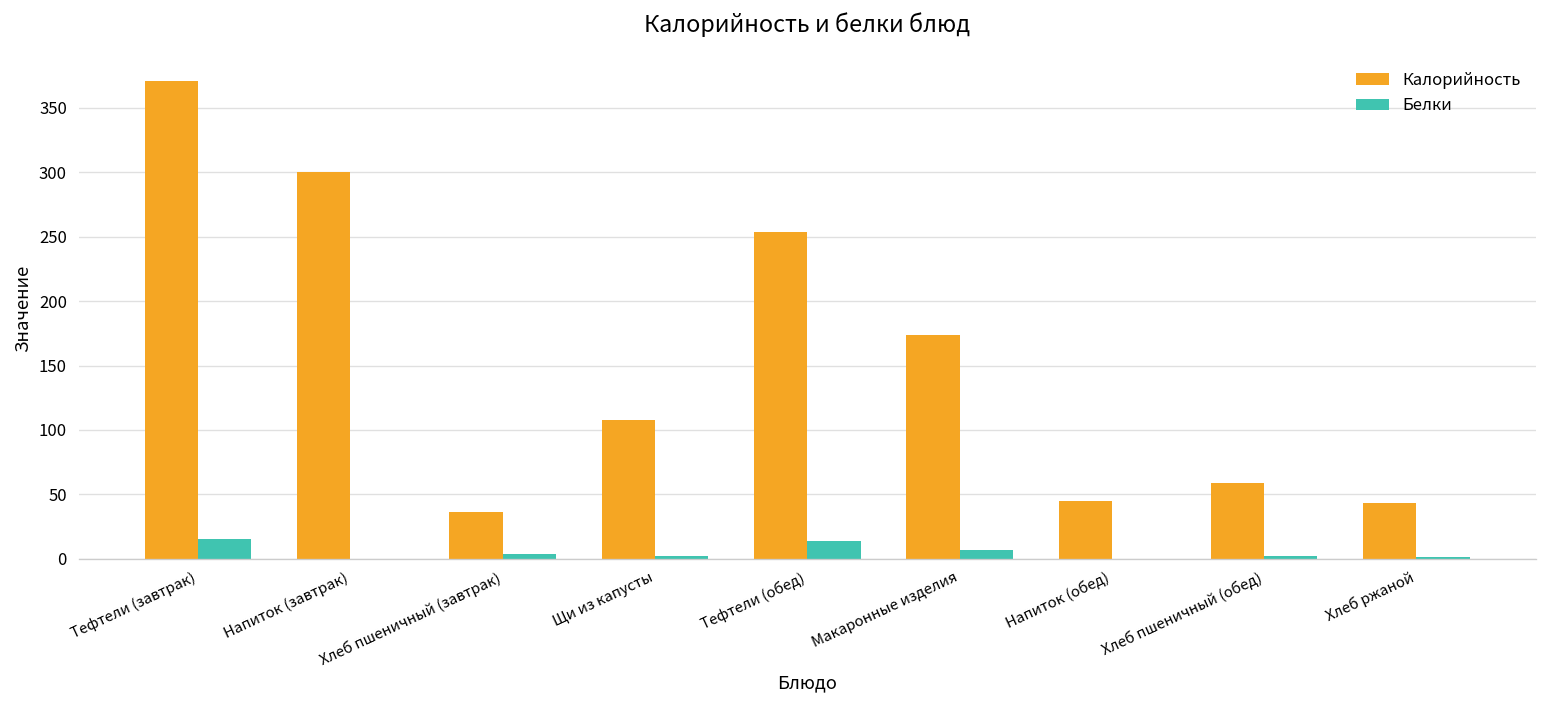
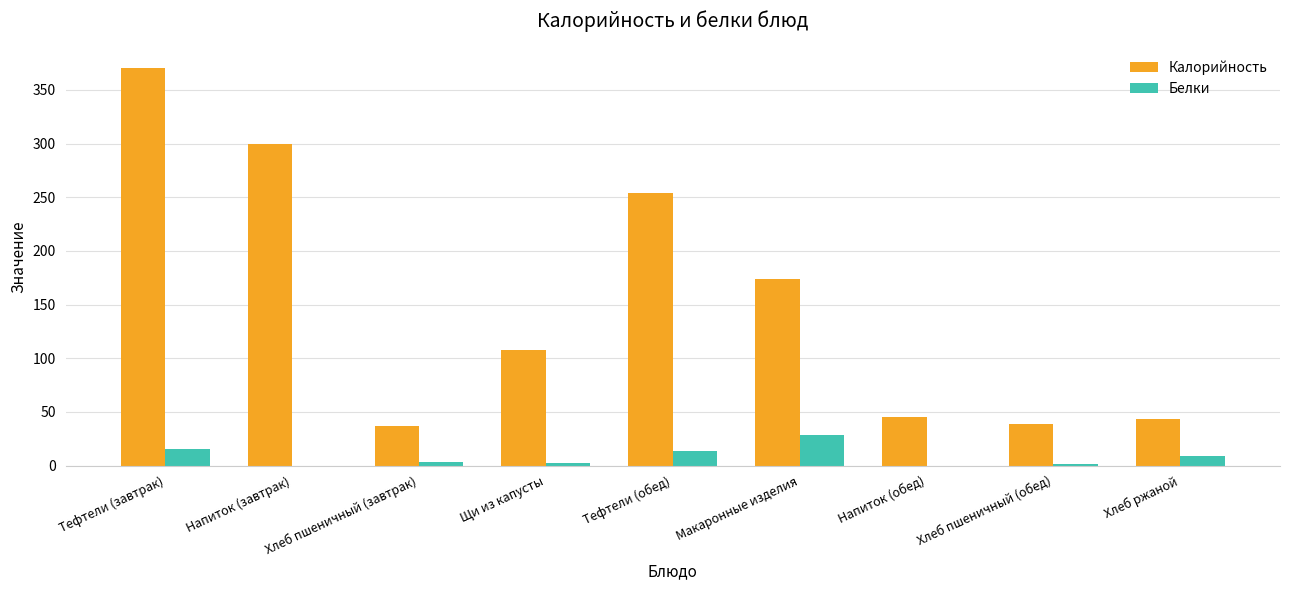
  {
    "Калорийность": {
      "Тефтели (завтрак)": 371,
      "Напиток (завтрак)": 300,
      "Хлеб пшеничный (завтрак)": 37,
      "Щи из капусты": 108,
      "Тефтели (обед)": 254,
      "Макаронные изделия": 174,
      "Напиток (обед)": 45,
-     "Хлеб пшеничный (обед)": 59,
+     "Хлеб пшеничный (обед)": 39,
      "Хлеб ржаной": 44
    },
    "Белки": {
      "Тефтели (завтрак)": 15,
      "Напиток (завтрак)": 0,
      "Хлеб пшеничный (завтрак)": 4,
      "Тефтели (обед)": 14,
-     "Макаронные изделия": 7,
+     "Макаронные изделия": 28,
      "Напиток (обед)": 0,
-     "Хлеб ржаной": 2
+     "Хлеб ржаной": 9
    }
  }
